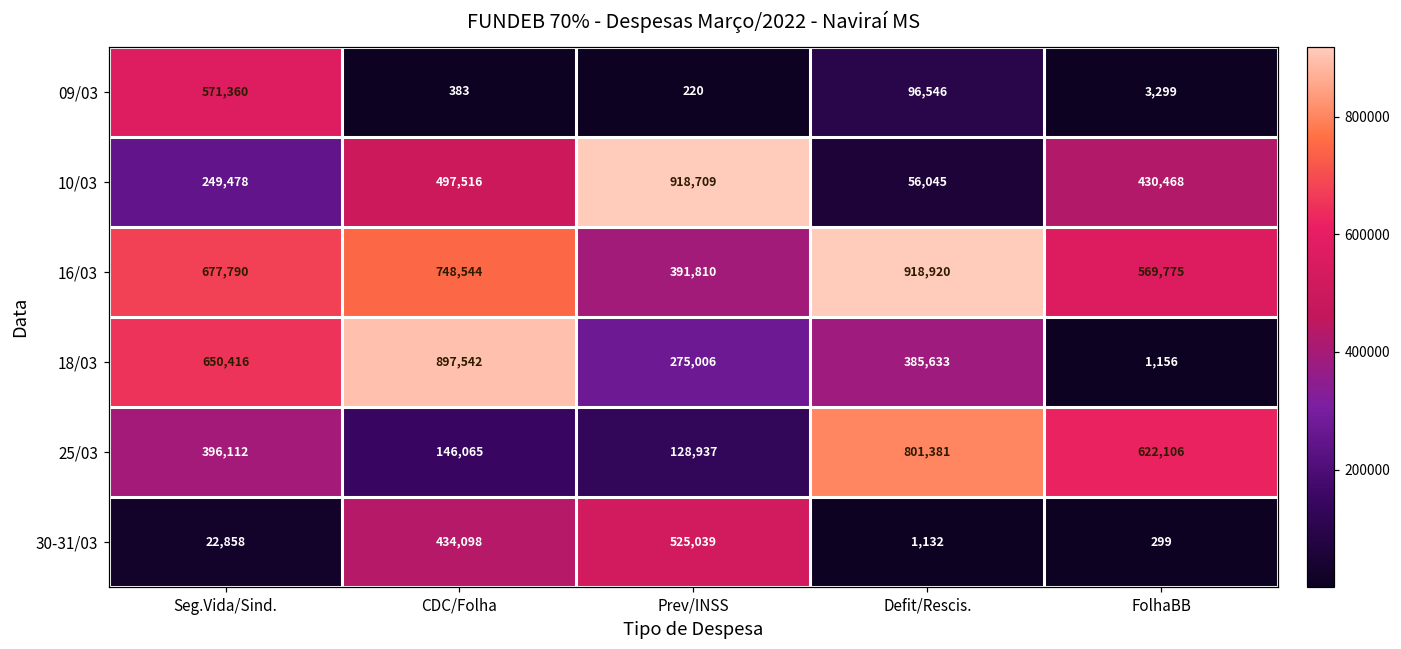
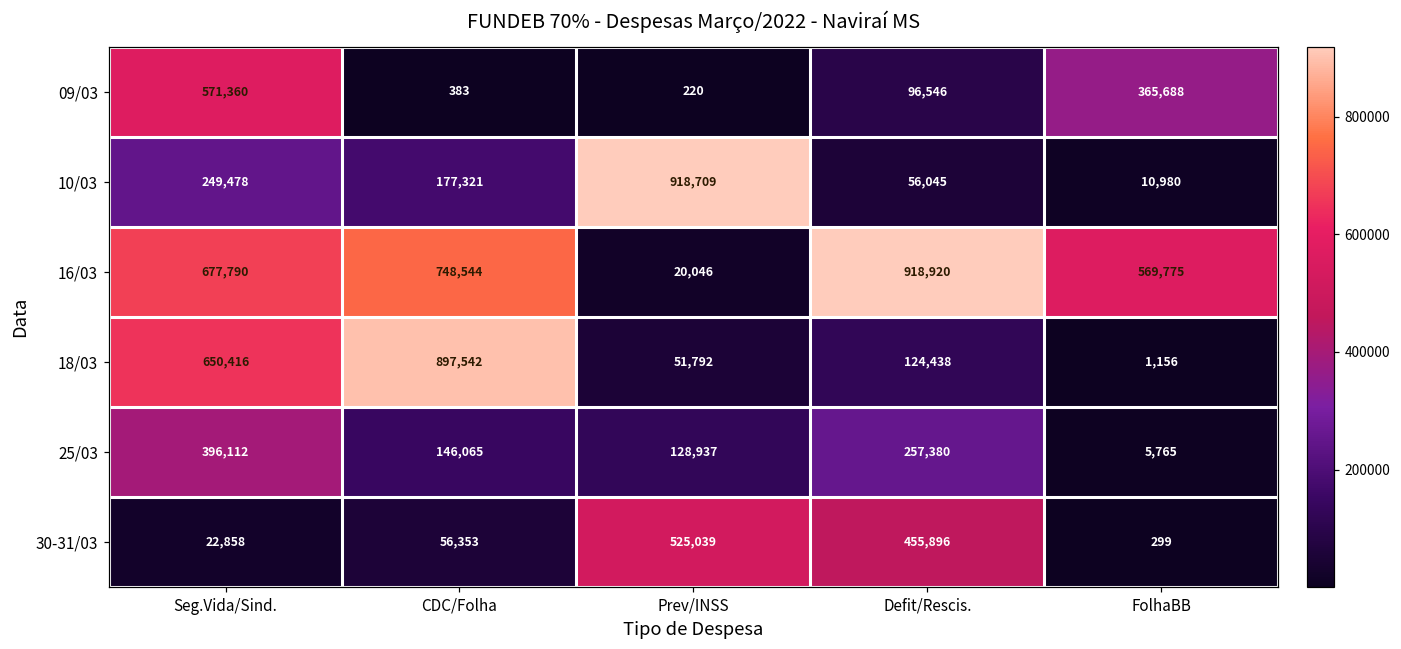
  {
    "09/03": {
      "Seg.Vida/Sind.": "571,360",
      "CDC/Folha": "383",
      "Prev/INSS": "220",
      "Defit/Rescis.": "96,546",
-     "FolhaBB": "3,299"
+     "FolhaBB": "365,688"
    },
    "10/03": {
      "Seg.Vida/Sind.": "249,478",
-     "CDC/Folha": "497,516",
+     "CDC/Folha": "177,321",
      "Prev/INSS": "918,709",
      "Defit/Rescis.": "56,045",
-     "FolhaBB": "430,468"
+     "FolhaBB": "10,980"
    },
    "16/03": {
      "Seg.Vida/Sind.": "677,790",
      "CDC/Folha": "748,544",
-     "Prev/INSS": "391,810",
+     "Prev/INSS": "20,046",
      "Defit/Rescis.": "918,920",
      "FolhaBB": "569,775"
    },
    "18/03": {
      "Seg.Vida/Sind.": "650,416",
      "CDC/Folha": "897,542",
-     "Prev/INSS": "275,006",
-     "Defit/Rescis.": "385,633",
+     "Prev/INSS": "51,792",
+     "Defit/Rescis.": "124,438",
      "FolhaBB": "1,156"
    },
    "25/03": {
      "Seg.Vida/Sind.": "396,112",
      "CDC/Folha": "146,065",
      "Prev/INSS": "128,937",
-     "Defit/Rescis.": "801,381",
-     "FolhaBB": "622,106"
+     "Defit/Rescis.": "257,380",
+     "FolhaBB": "5,765"
    },
    "30-31/03": {
      "Seg.Vida/Sind.": "22,858",
-     "CDC/Folha": "434,098",
+     "CDC/Folha": "56,353",
      "Prev/INSS": "525,039",
-     "Defit/Rescis.": "1,132",
+     "Defit/Rescis.": "455,896",
      "FolhaBB": "299"
    }
  }
